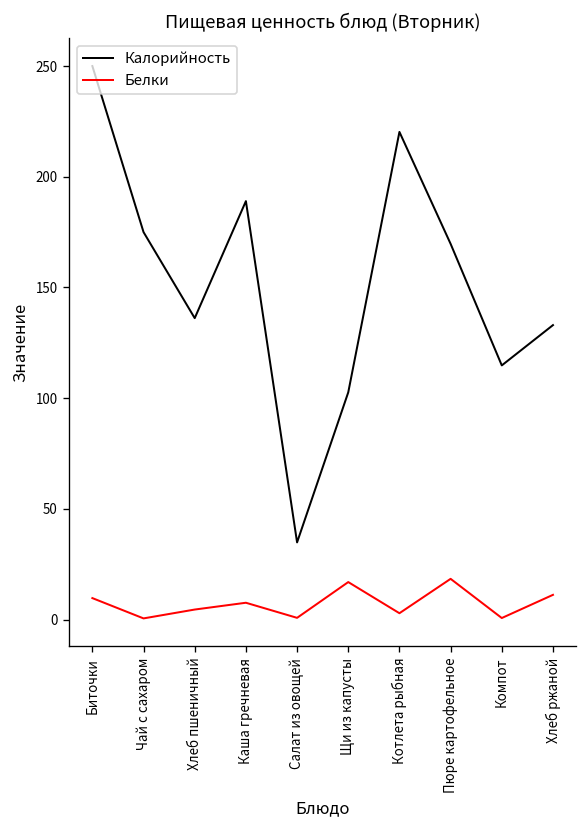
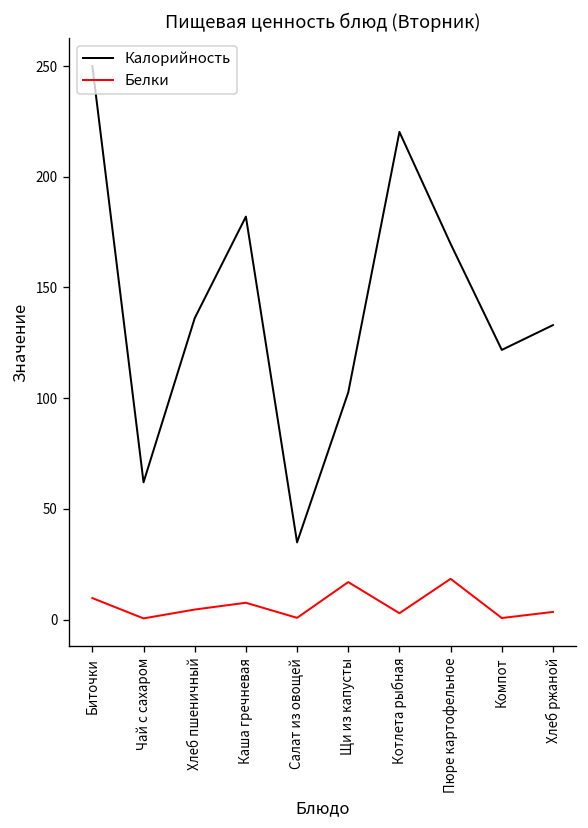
  {
    "Калорийность": {
-     "Чай с сахаром": 175,
+     "Чай с сахаром": 62,
      "Хлеб пшеничный": 136,
-     "Каша гречневая": 189,
+     "Каша гречневая": 182,
      "Салат из овощей": 35,
      "Щи из капусты": 103,
      "Котлета рыбная": 220,
      "Пюре картофельное": 170,
-     "Компот": 115,
+     "Компот": 122,
      "Хлеб ржаной": 133
    },
    "Белки": {
      "Биточки": 10,
      "Чай с сахаром": 1,
      "Хлеб пшеничный": 5,
      "Каша гречневая": 8,
      "Салат из овощей": 1,
      "Щи из капусты": 17,
      "Котлета рыбная": 3,
      "Пюре картофельное": 18,
      "Компот": 1,
-     "Хлеб ржаной": 11
+     "Хлеб ржаной": 3
    }
  }
